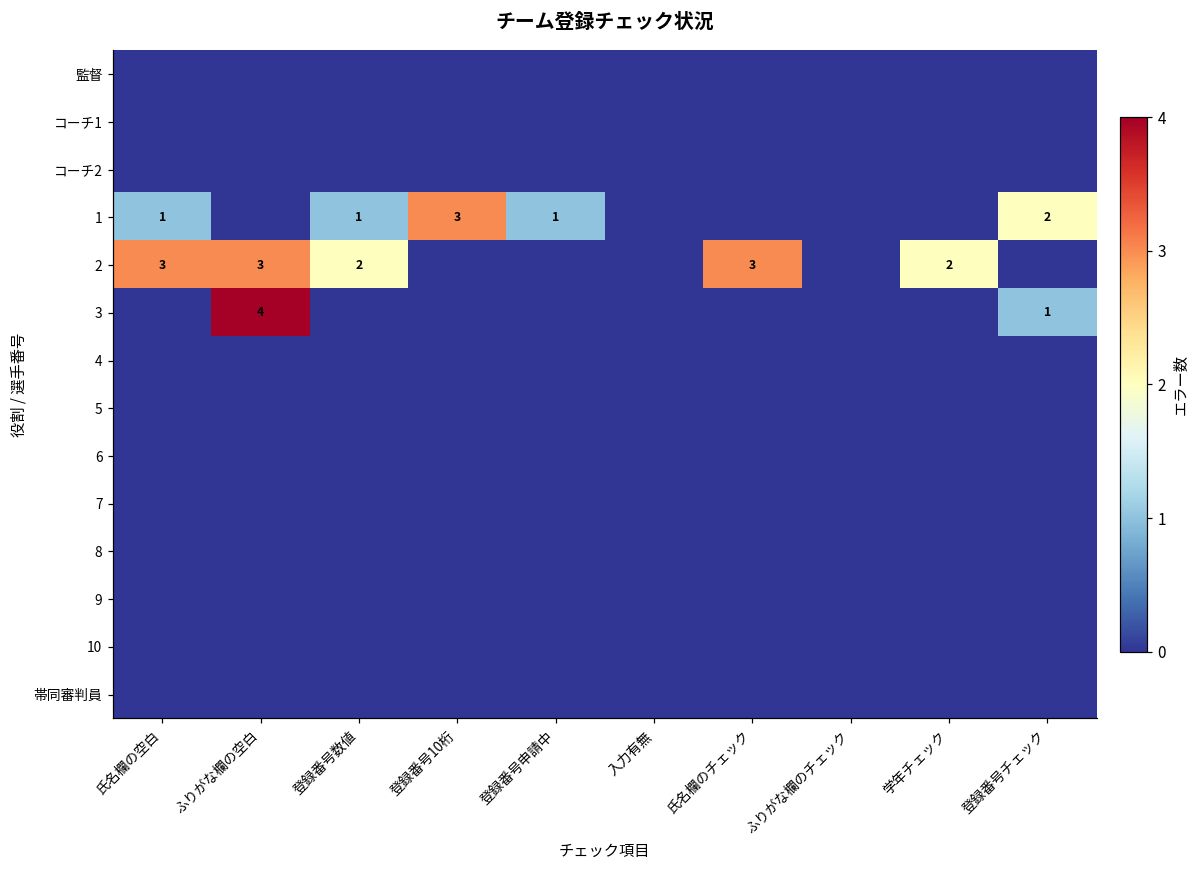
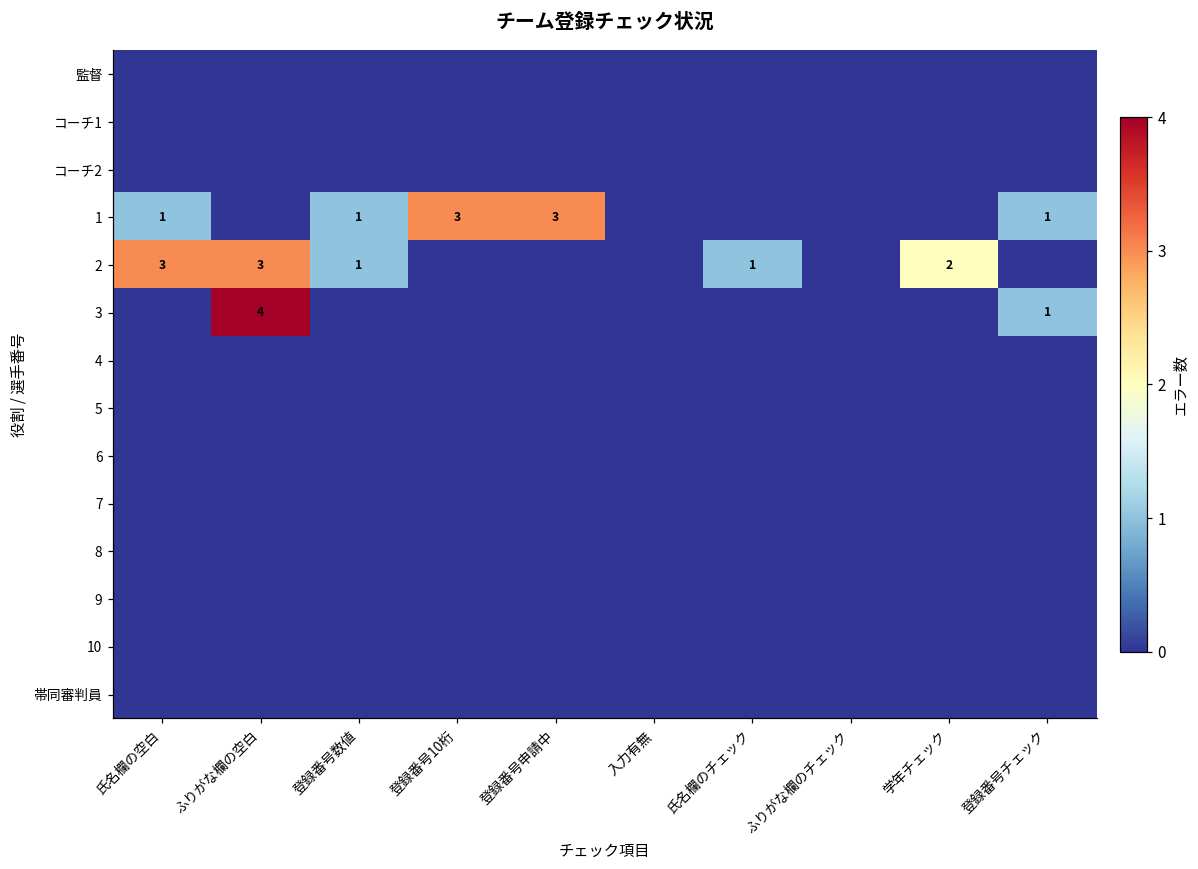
  {
    "1": {
      "氏名欄の空白": 1,
      "登録番号数値": 1,
      "登録番号10桁": 3,
-     "登録番号申請中": 1,
-     "登録番号チェック": 2
+     "登録番号申請中": 3,
+     "登録番号チェック": 1
    },
    "2": {
      "氏名欄の空白": 3,
      "ふりがな欄の空白": 3,
-     "登録番号数値": 2,
-     "氏名欄のチェック": 3,
+     "登録番号数値": 1,
+     "氏名欄のチェック": 1,
      "学年チェック": 2
    },
    "3": {
      "ふりがな欄の空白": 4,
      "登録番号チェック": 1
    }
  }
